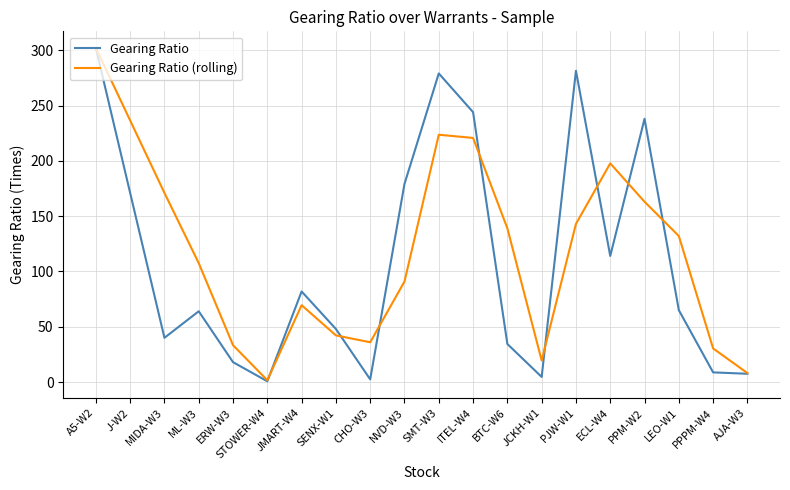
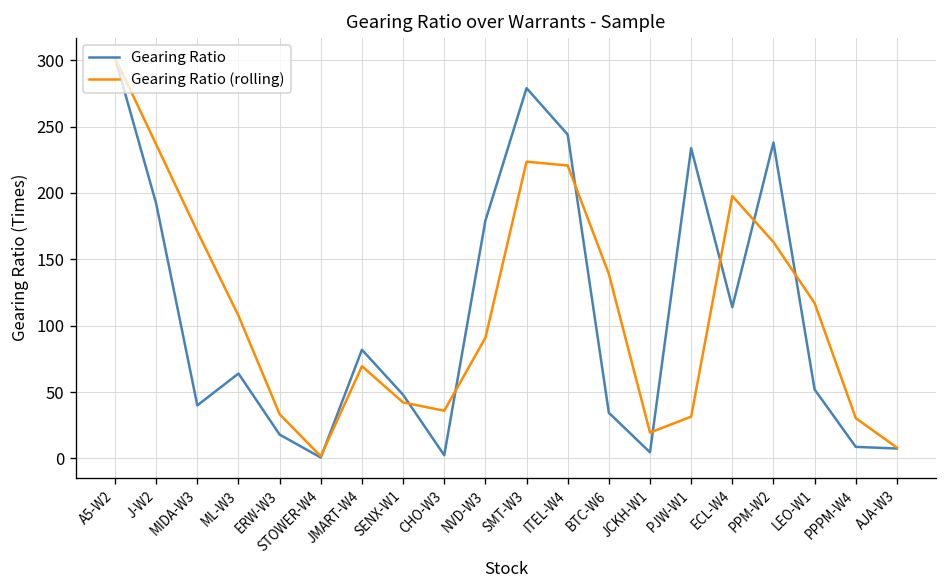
  {
    "Gearing Ratio": {
-     "J-W2": 171,
+     "J-W2": 192,
      "MIDA-W3": 40,
      "ML-W3": 64,
      "ERW-W3": 18,
      "JMART-W4": 82,
      "SENX-W1": 48,
      "CHO-W3": 2,
      "NVD-W3": 179,
      "SMT-W3": 279,
      "ITEL-W4": 244,
      "BTC-W6": 34,
      "JCKH-W1": 5,
-     "PJW-W1": 281,
+     "PJW-W1": 234,
      "ECL-W4": 114,
      "PPM-W2": 238,
-     "LEO-W1": 65,
+     "LEO-W1": 52,
      "PPPM-W4": 9
    },
    "Gearing Ratio (rolling)": {
      "J-W2": 237,
      "MIDA-W3": 171,
      "ML-W3": 108,
      "ERW-W3": 33,
      "JMART-W4": 70,
      "SENX-W1": 42,
      "CHO-W3": 36,
      "NVD-W3": 91,
      "SMT-W3": 224,
      "ITEL-W4": 221,
      "BTC-W6": 139,
      "JCKH-W1": 20,
-     "PJW-W1": 143,
+     "PJW-W1": 32,
      "ECL-W4": 198,
      "PPM-W2": 163,
-     "LEO-W1": 132,
+     "LEO-W1": 117,
      "PPPM-W4": 30
    }
  }
